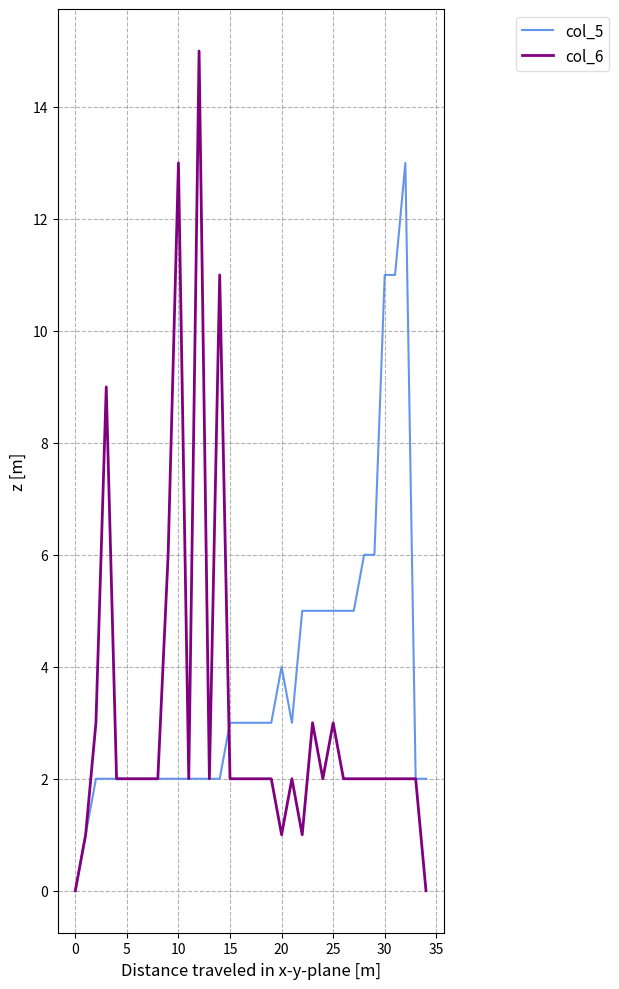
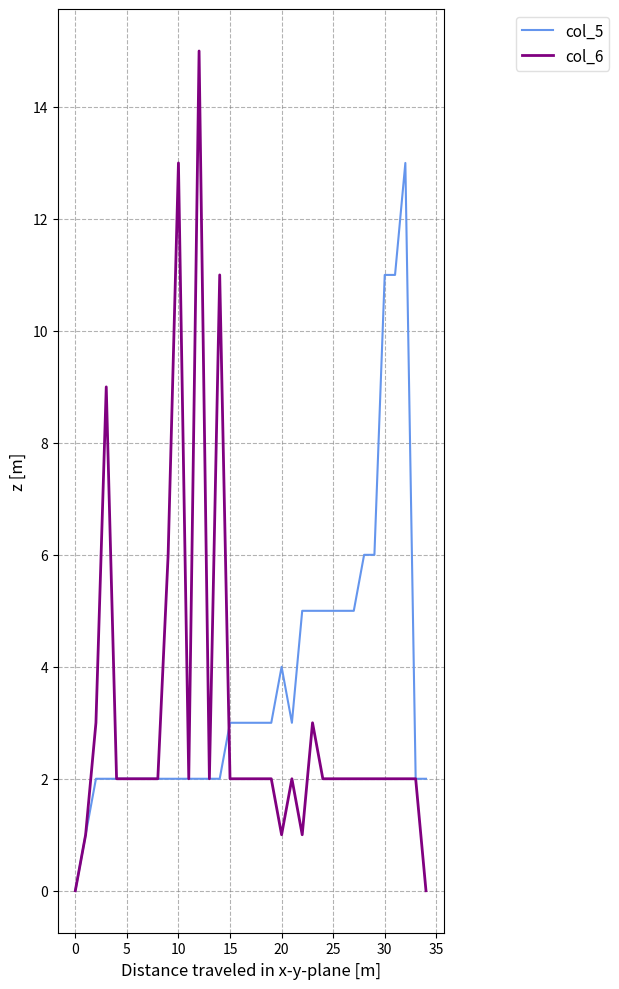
  {
    "col_5": {
      "10": 2,
      "15": 3,
      "20": 4,
      "25": 5,
      "30": 11
    },
    "col_6": {
      "10": 13,
      "15": 2,
      "20": 1,
-     "25": 3,
+     "25": 2,
      "30": 2
    }
  }
